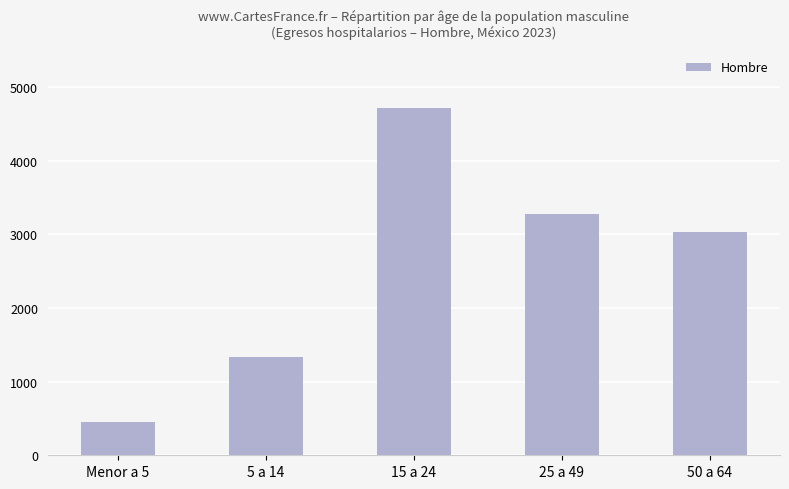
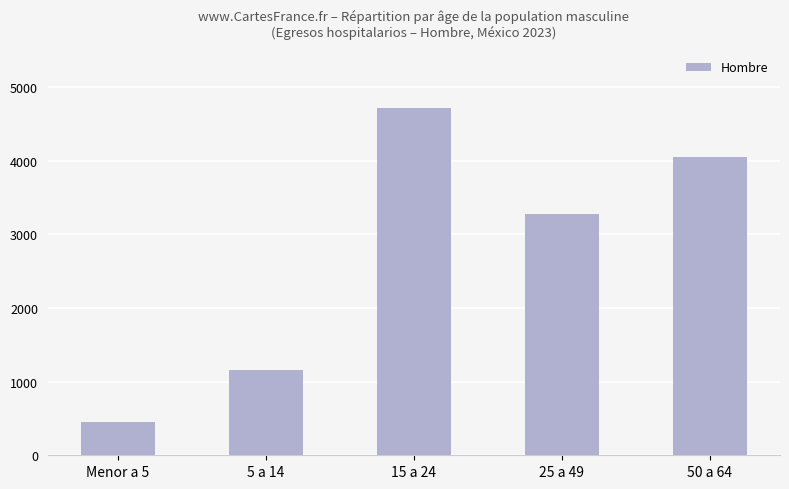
  {
    "Menor a 5": 500,
-   "5 a 14": 1300,
+   "5 a 14": 1200,
    "15 a 24": 4700,
    "25 a 49": 3300,
-   "50 a 64": 3000
+   "50 a 64": 4000
  }
